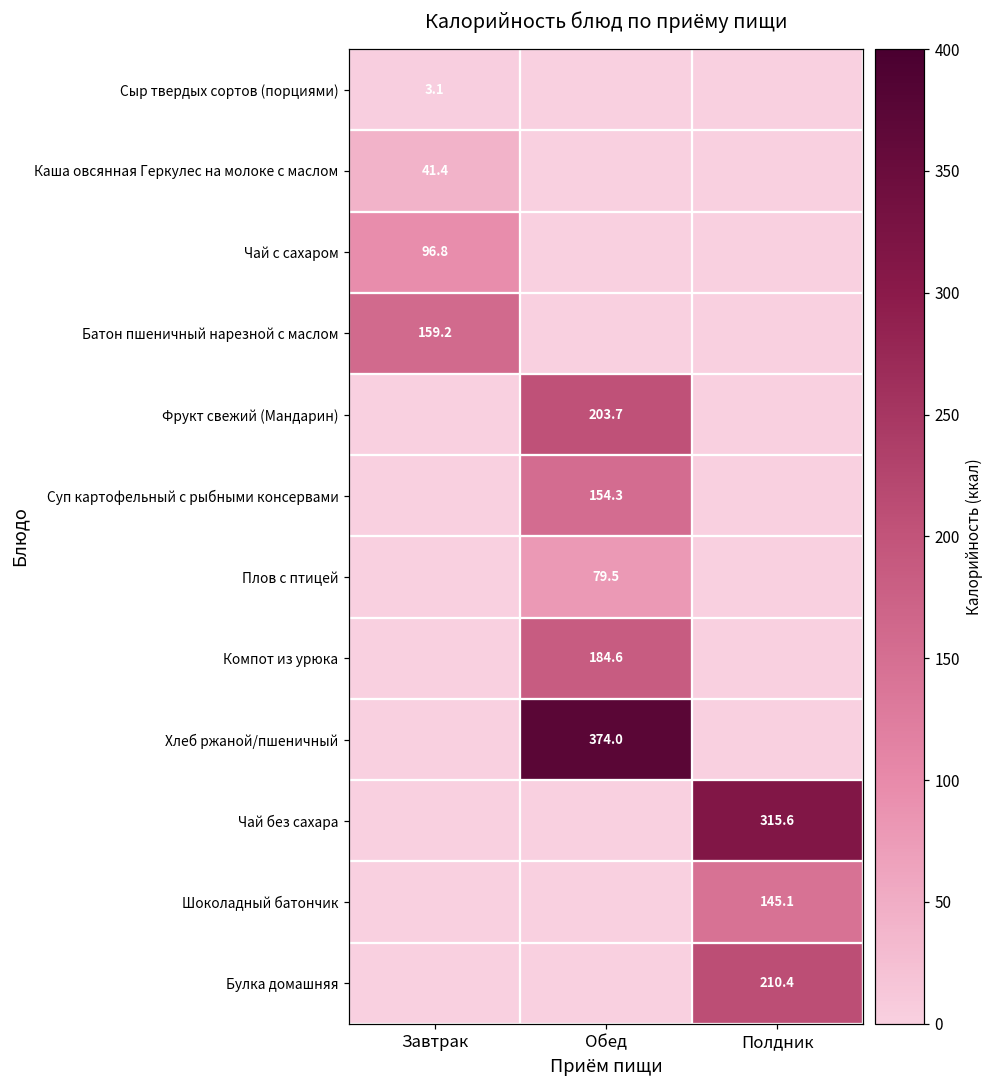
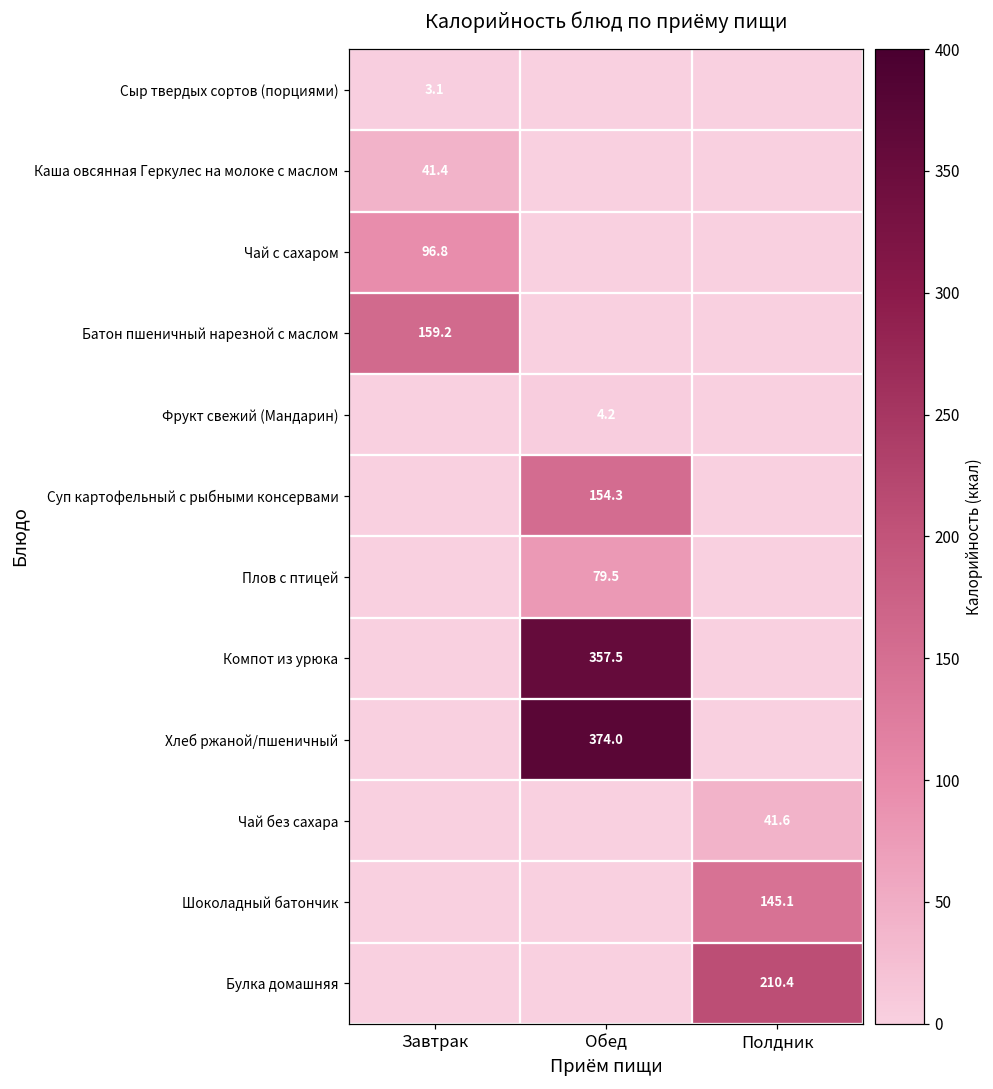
  {
    "Сыр твердых сортов (порциями)": {
      "Завтрак": 3.1
    },
    "Каша овсянная Геркулес на молоке с маслом": {
      "Завтрак": 41.4
    },
    "Чай с сахаром": {
      "Завтрак": 96.8
    },
    "Батон пшеничный нарезной с маслом": {
      "Завтрак": 159.2
    },
    "Фрукт свежий (Мандарин)": {
-     "Обед": 203.7
+     "Обед": 4.2
    },
    "Суп картофельный с рыбными консервами": {
      "Обед": 154.3
    },
    "Плов с птицей": {
      "Обед": 79.5
    },
    "Компот из урюка": {
-     "Обед": 184.6
+     "Обед": 357.5
    },
    "Хлеб ржаной/пшеничный": {
      "Обед": 374.0
    },
    "Чай без сахара": {
-     "Полдник": 315.6
+     "Полдник": 41.6
    },
    "Шоколадный батончик": {
      "Полдник": 145.1
    },
    "Булка домашняя": {
      "Полдник": 210.4
    }
  }
